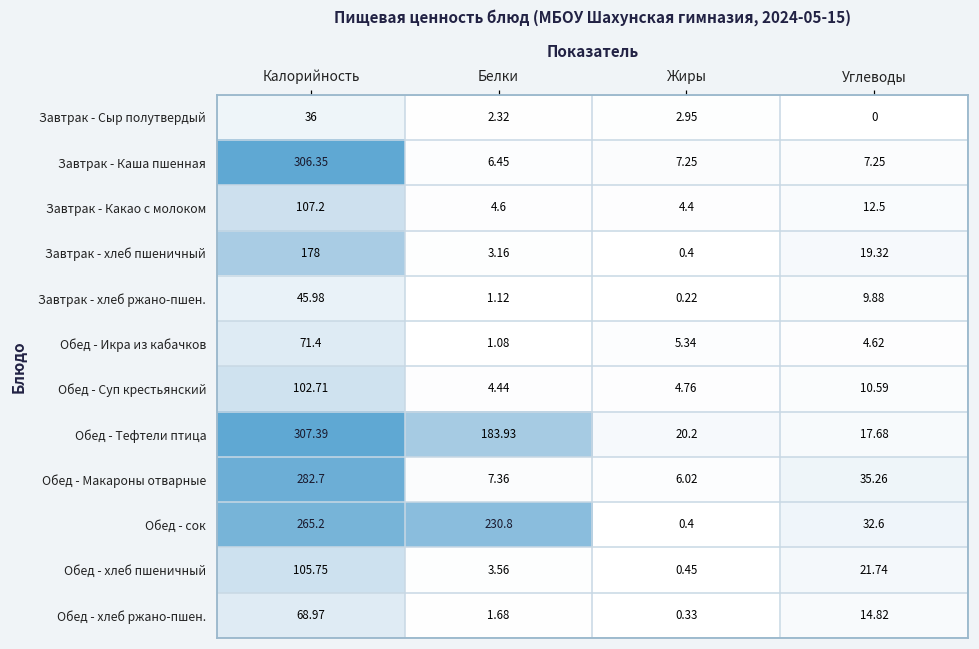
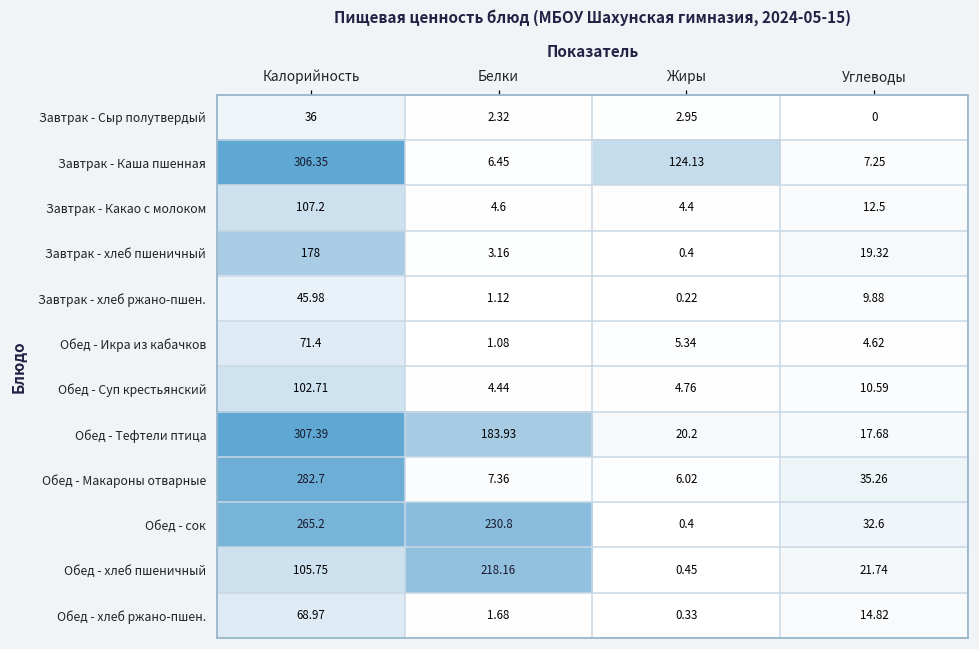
  {
    "Завтрак - Сыр полутвердый": {
      "Калорийность": 36,
      "Белки": 2.32,
      "Жиры": 2.95,
      "Углеводы": 0
    },
    "Завтрак - Каша пшенная": {
      "Калорийность": 306.35,
      "Белки": 6.45,
-     "Жиры": 7.25,
+     "Жиры": 124.13,
      "Углеводы": 7.25
    },
    "Завтрак - Какао с молоком": {
      "Калорийность": 107.2,
      "Белки": 4.6,
      "Жиры": 4.4,
      "Углеводы": 12.5
    },
    "Завтрак - хлеб пшеничный": {
      "Калорийность": 178,
      "Белки": 3.16,
      "Жиры": 0.4,
      "Углеводы": 19.32
    },
    "Завтрак - хлеб ржано-пшен.": {
      "Калорийность": 45.98,
      "Белки": 1.12,
      "Жиры": 0.22,
      "Углеводы": 9.88
    },
    "Обед - Икра из кабачков": {
      "Калорийность": 71.4,
      "Белки": 1.08,
      "Жиры": 5.34,
      "Углеводы": 4.62
    },
    "Обед - Суп крестьянский": {
      "Калорийность": 102.71,
      "Белки": 4.44,
      "Жиры": 4.76,
      "Углеводы": 10.59
    },
    "Обед - Тефтели птица": {
      "Калорийность": 307.39,
      "Белки": 183.93,
      "Жиры": 20.2,
      "Углеводы": 17.68
    },
    "Обед - Макароны отварные": {
      "Калорийность": 282.7,
      "Белки": 7.36,
      "Жиры": 6.02,
      "Углеводы": 35.26
    },
    "Обед - сок": {
      "Калорийность": 265.2,
      "Белки": 230.8,
      "Жиры": 0.4,
      "Углеводы": 32.6
    },
    "Обед - хлеб пшеничный": {
      "Калорийность": 105.75,
-     "Белки": 3.56,
+     "Белки": 218.16,
      "Жиры": 0.45,
      "Углеводы": 21.74
    },
    "Обед - хлеб ржано-пшен.": {
      "Калорийность": 68.97,
      "Белки": 1.68,
      "Жиры": 0.33,
      "Углеводы": 14.82
    }
  }
